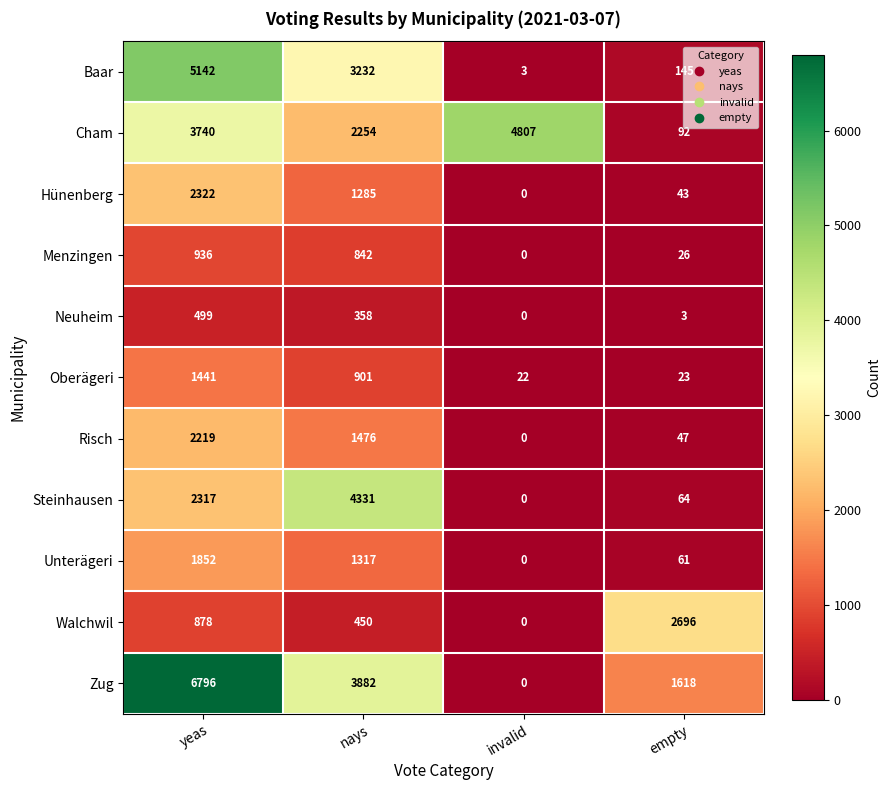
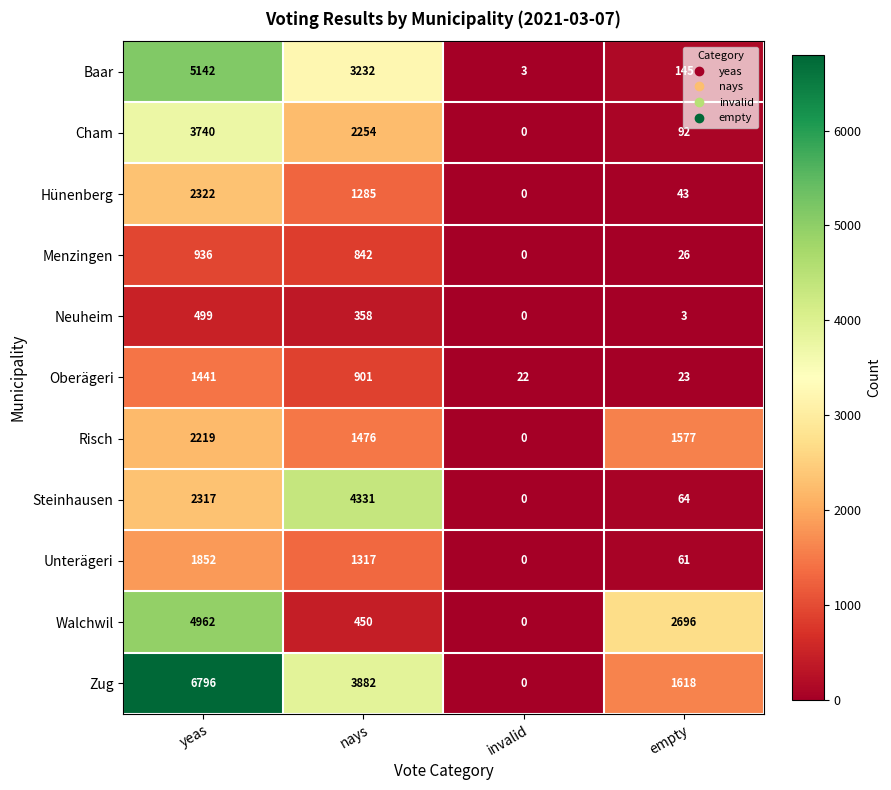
  {
    "Baar": {
      "yeas": 5142,
      "nays": 3232,
      "invalid": 3
    },
    "Cham": {
      "yeas": 3740,
      "nays": 2254,
-     "invalid": 4807
+     "invalid": 0
    },
    "Hünenberg": {
      "yeas": 2322,
      "nays": 1285,
      "invalid": 0,
      "empty": 43
    },
    "Menzingen": {
      "yeas": 936,
      "nays": 842,
      "invalid": 0,
      "empty": 26
    },
    "Neuheim": {
      "yeas": 499,
      "nays": 358,
      "invalid": 0,
      "empty": 3
    },
    "Oberägeri": {
      "yeas": 1441,
      "nays": 901,
      "invalid": 22,
      "empty": 23
    },
    "Risch": {
      "yeas": 2219,
      "nays": 1476,
      "invalid": 0,
-     "empty": 47
+     "empty": 1577
    },
    "Steinhausen": {
      "yeas": 2317,
      "nays": 4331,
      "invalid": 0,
      "empty": 64
    },
    "Unterägeri": {
      "yeas": 1852,
      "nays": 1317,
      "invalid": 0,
      "empty": 61
    },
    "Walchwil": {
-     "yeas": 878,
+     "yeas": 4962,
      "nays": 450,
      "invalid": 0,
      "empty": 2696
    },
    "Zug": {
      "yeas": 6796,
      "nays": 3882,
      "invalid": 0,
      "empty": 1618
    }
  }
